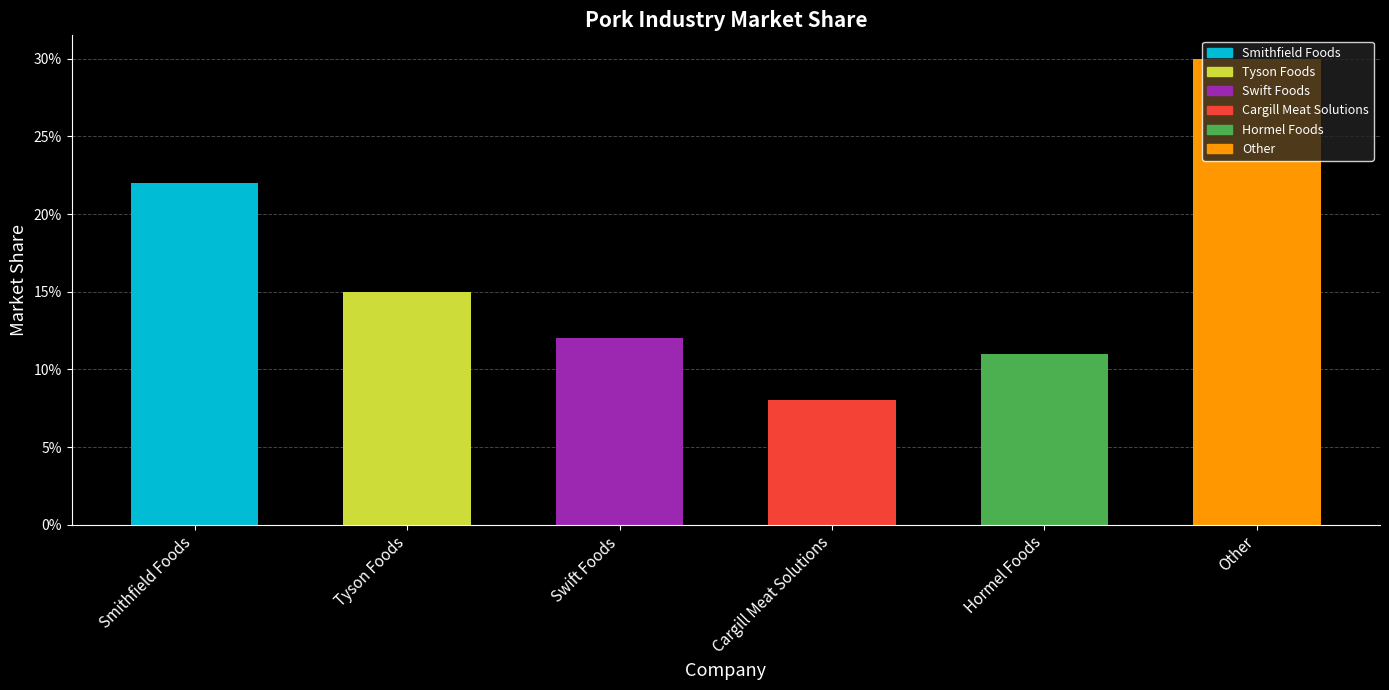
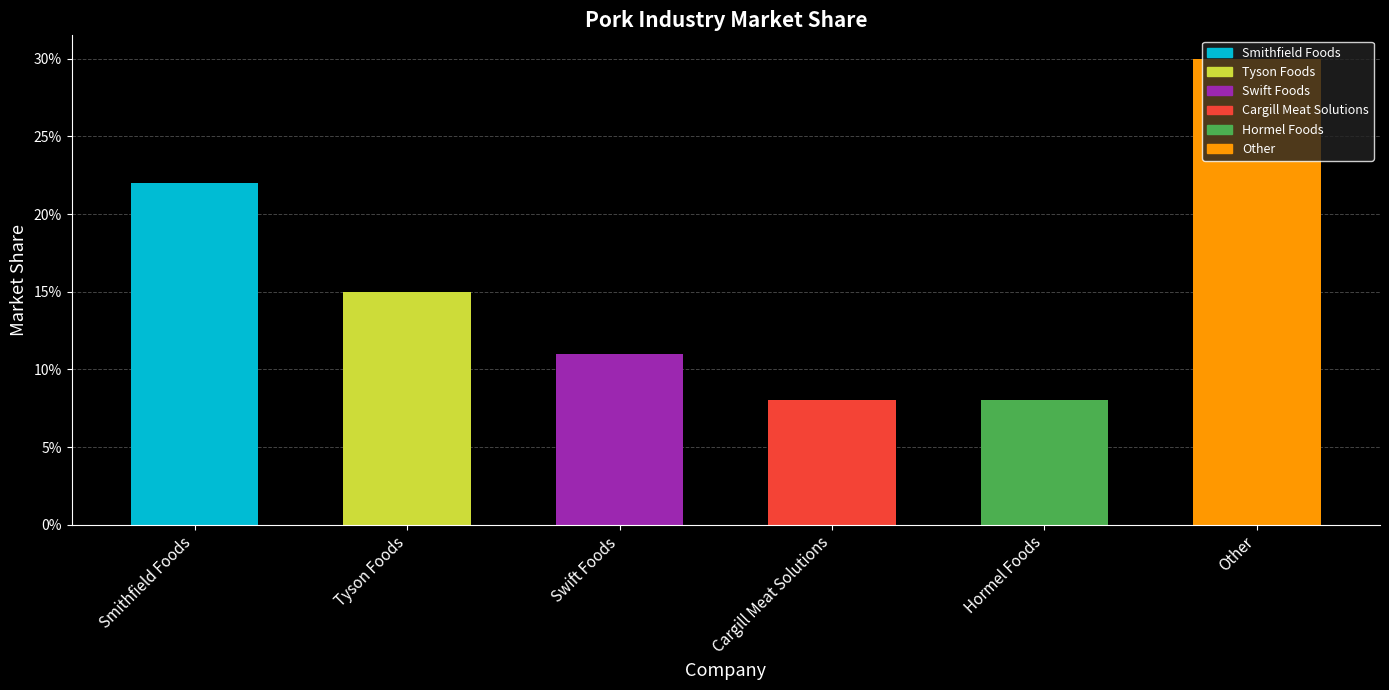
  {
    "Smithfield Foods": "22.0%",
    "Tyson Foods": "15.0%",
-   "Swift Foods": "12.0%",
+   "Swift Foods": "11.0%",
    "Cargill Meat Solutions": "8.0%",
-   "Hormel Foods": "11.0%"
+   "Hormel Foods": "8.0%"
  }
